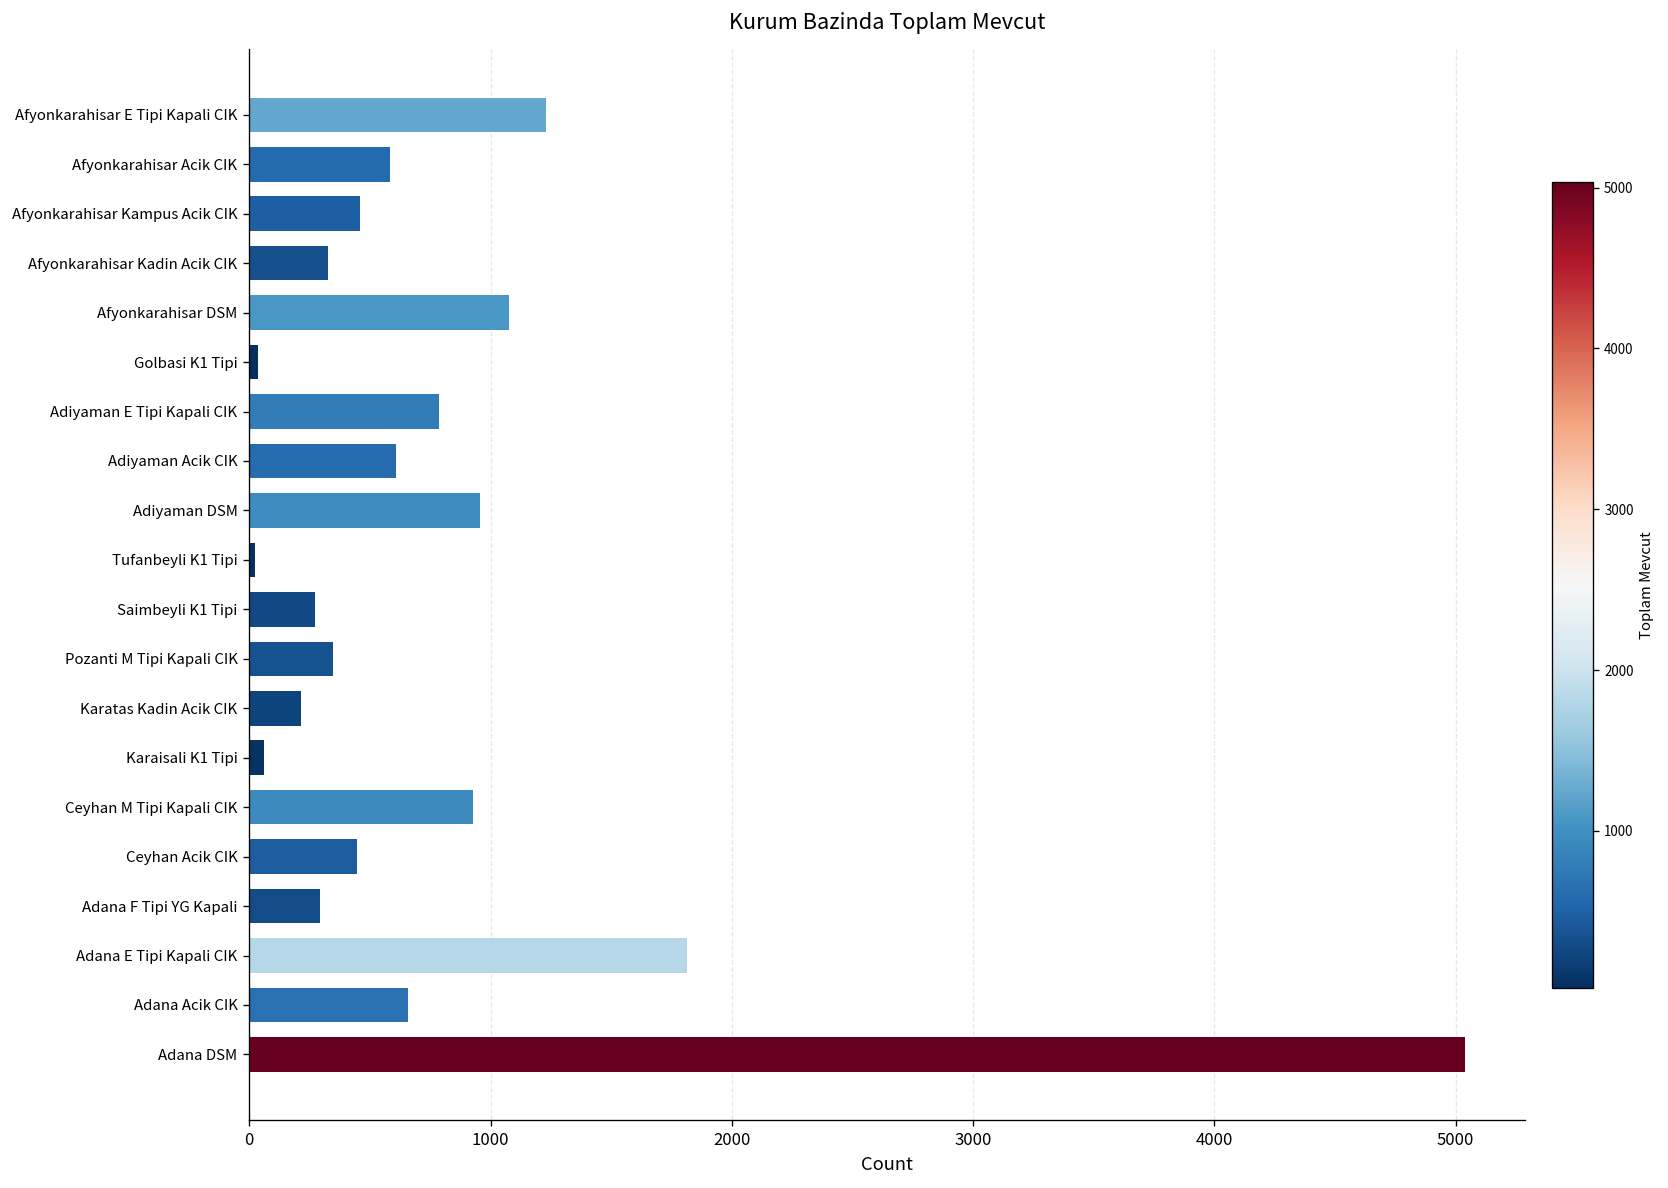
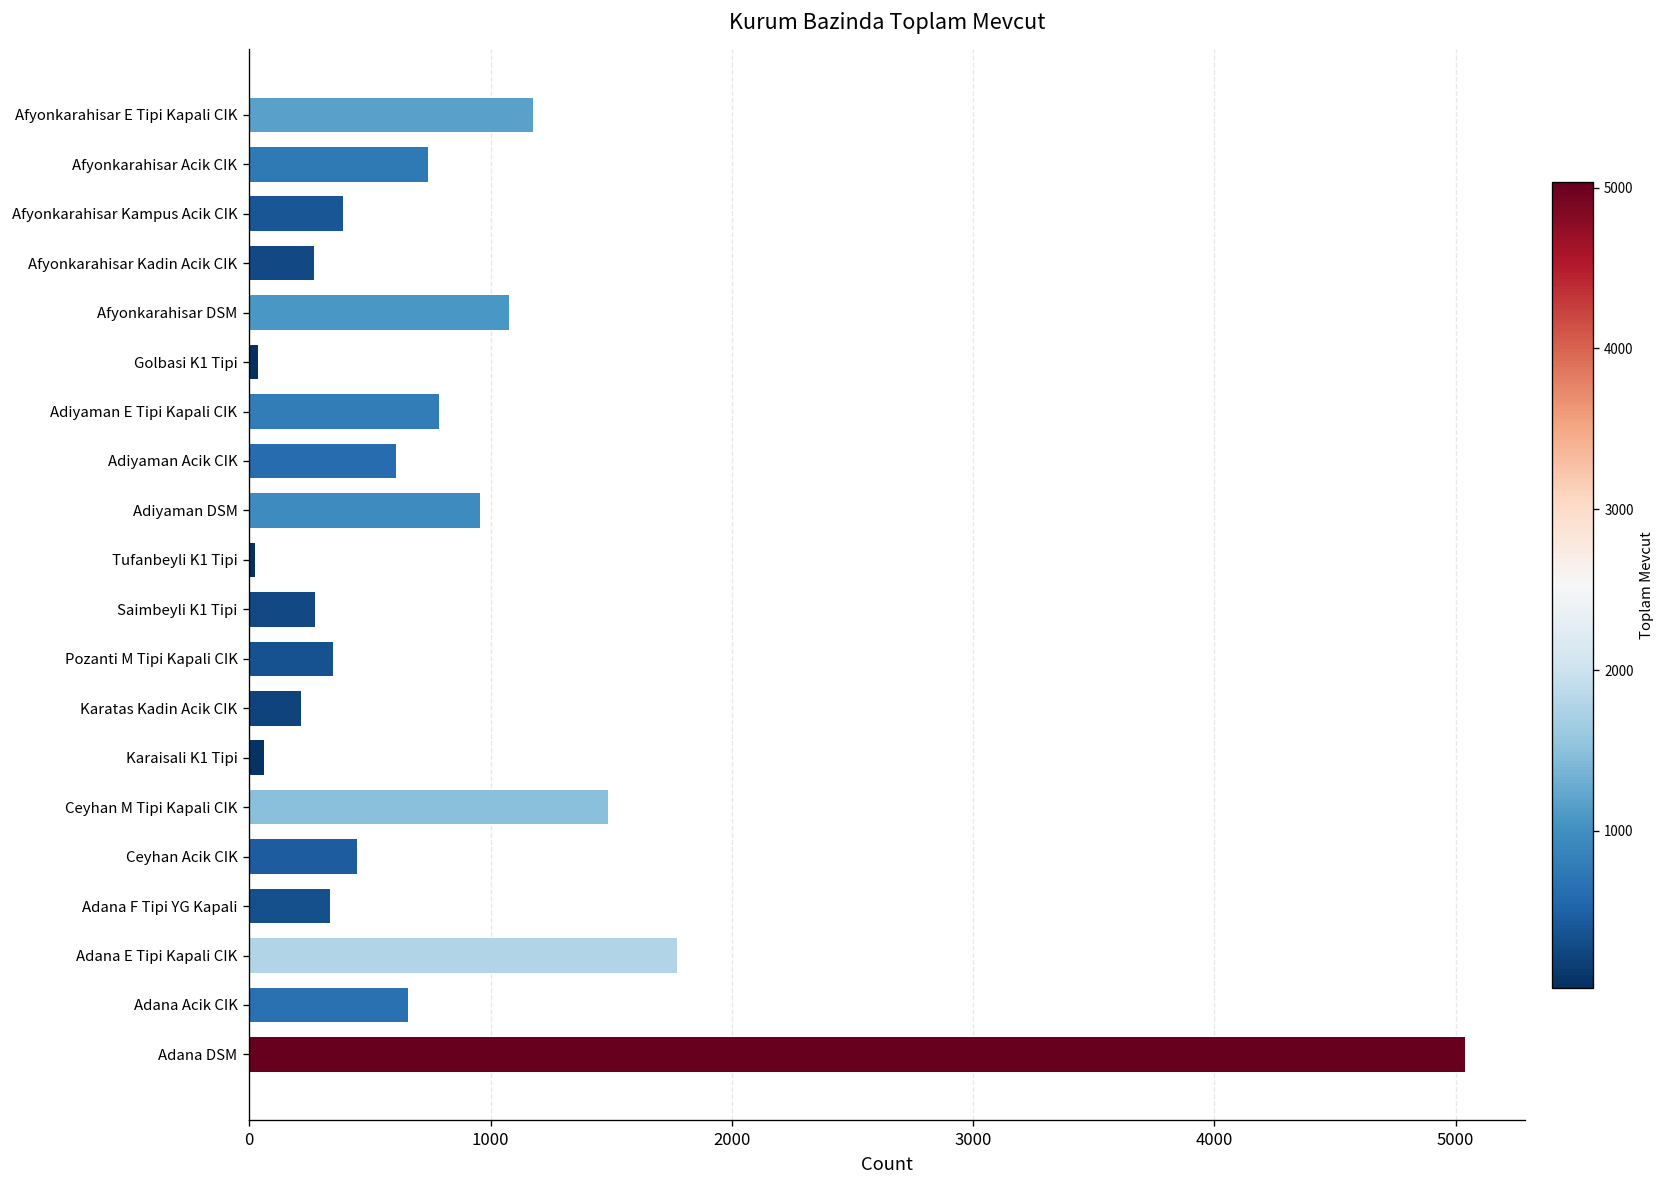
  {
-   "Afyonkarahisar E Tipi Kapali CIK": 1230,
-   "Afyonkarahisar Acik CIK": 580,
-   "Afyonkarahisar Kampus Acik CIK": 460,
-   "Afyonkarahisar Kadin Acik CIK": 330,
+   "Afyonkarahisar E Tipi Kapali CIK": 1180,
+   "Afyonkarahisar Acik CIK": 740,
+   "Afyonkarahisar Kampus Acik CIK": 390,
+   "Afyonkarahisar Kadin Acik CIK": 270,
    "Afyonkarahisar DSM": 1080,
    "Golbasi K1 Tipi": 40,
    "Adiyaman E Tipi Kapali CIK": 790,
    "Adiyaman Acik CIK": 610,
    "Adiyaman DSM": 960,
    "Tufanbeyli K1 Tipi": 30,
    "Saimbeyli K1 Tipi": 270,
    "Pozanti M Tipi Kapali CIK": 350,
    "Karatas Kadin Acik CIK": 220,
    "Karaisali K1 Tipi": 60,
-   "Ceyhan M Tipi Kapali CIK": 930,
+   "Ceyhan M Tipi Kapali CIK": 1490,
    "Ceyhan Acik CIK": 450,
-   "Adana F Tipi YG Kapali": 300,
-   "Adana E Tipi Kapali CIK": 1820,
+   "Adana F Tipi YG Kapali": 340,
+   "Adana E Tipi Kapali CIK": 1770,
    "Adana Acik CIK": 660,
    "Adana DSM": 5040
  }
